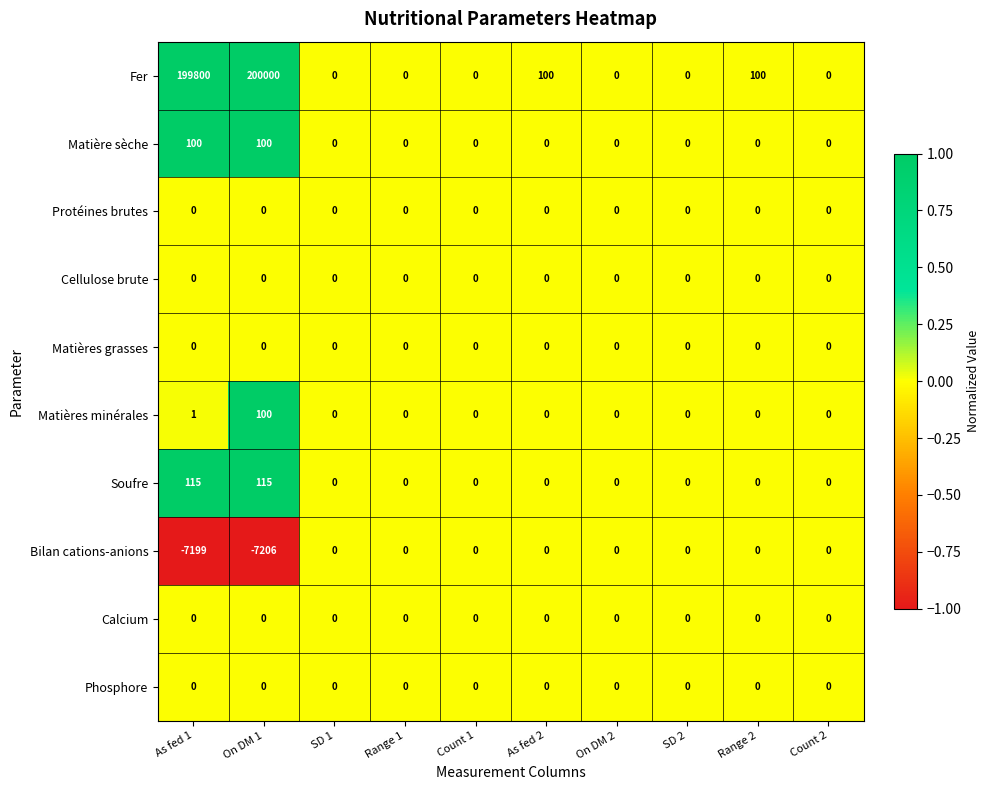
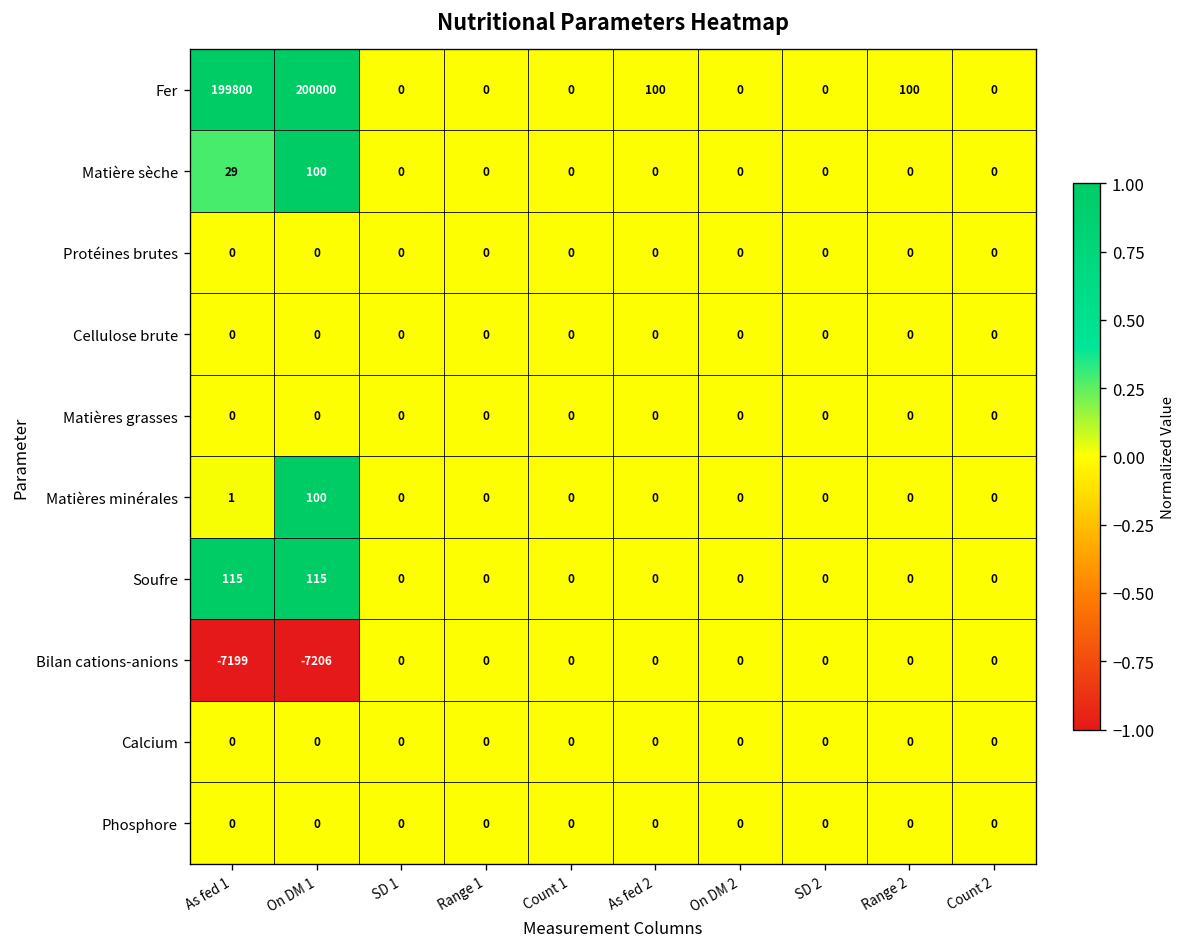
  {
    "Fer": {
      "As fed 1": 199800,
      "On DM 1": 200000,
      "SD 1": 0,
      "Range 1": 0,
      "Count 1": 0,
      "As fed 2": 100,
      "On DM 2": 0,
      "SD 2": 0,
      "Range 2": 100,
      "Count 2": 0
    },
    "Matière sèche": {
-     "As fed 1": 100,
+     "As fed 1": 29,
      "On DM 1": 100,
      "SD 1": 0,
      "Range 1": 0,
      "Count 1": 0,
      "As fed 2": 0,
      "On DM 2": 0,
      "SD 2": 0,
      "Range 2": 0,
      "Count 2": 0
    },
    "Protéines brutes": {
      "As fed 1": 0,
      "On DM 1": 0,
      "SD 1": 0,
      "Range 1": 0,
      "Count 1": 0,
      "As fed 2": 0,
      "On DM 2": 0,
      "SD 2": 0,
      "Range 2": 0,
      "Count 2": 0
    },
    "Cellulose brute": {
      "As fed 1": 0,
      "On DM 1": 0,
      "SD 1": 0,
      "Range 1": 0,
      "Count 1": 0,
      "As fed 2": 0,
      "On DM 2": 0,
      "SD 2": 0,
      "Range 2": 0,
      "Count 2": 0
    },
    "Matières grasses": {
      "As fed 1": 0,
      "On DM 1": 0,
      "SD 1": 0,
      "Range 1": 0,
      "Count 1": 0,
      "As fed 2": 0,
      "On DM 2": 0,
      "SD 2": 0,
      "Range 2": 0,
      "Count 2": 0
    },
    "Matières minérales": {
      "As fed 1": 1,
      "On DM 1": 100,
      "SD 1": 0,
      "Range 1": 0,
      "Count 1": 0,
      "As fed 2": 0,
      "On DM 2": 0,
      "SD 2": 0,
      "Range 2": 0,
      "Count 2": 0
    },
    "Soufre": {
      "As fed 1": 115,
      "On DM 1": 115,
      "SD 1": 0,
      "Range 1": 0,
      "Count 1": 0,
      "As fed 2": 0,
      "On DM 2": 0,
      "SD 2": 0,
      "Range 2": 0,
      "Count 2": 0
    },
    "Bilan cations-anions": {
      "As fed 1": -7199,
      "On DM 1": -7206,
      "SD 1": 0,
      "Range 1": 0,
      "Count 1": 0,
      "As fed 2": 0,
      "On DM 2": 0,
      "SD 2": 0,
      "Range 2": 0,
      "Count 2": 0
    },
    "Calcium": {
      "As fed 1": 0,
      "On DM 1": 0,
      "SD 1": 0,
      "Range 1": 0,
      "Count 1": 0,
      "As fed 2": 0,
      "On DM 2": 0,
      "SD 2": 0,
      "Range 2": 0,
      "Count 2": 0
    },
    "Phosphore": {
      "As fed 1": 0,
      "On DM 1": 0,
      "SD 1": 0,
      "Range 1": 0,
      "Count 1": 0,
      "As fed 2": 0,
      "On DM 2": 0,
      "SD 2": 0,
      "Range 2": 0,
      "Count 2": 0
    }
  }
